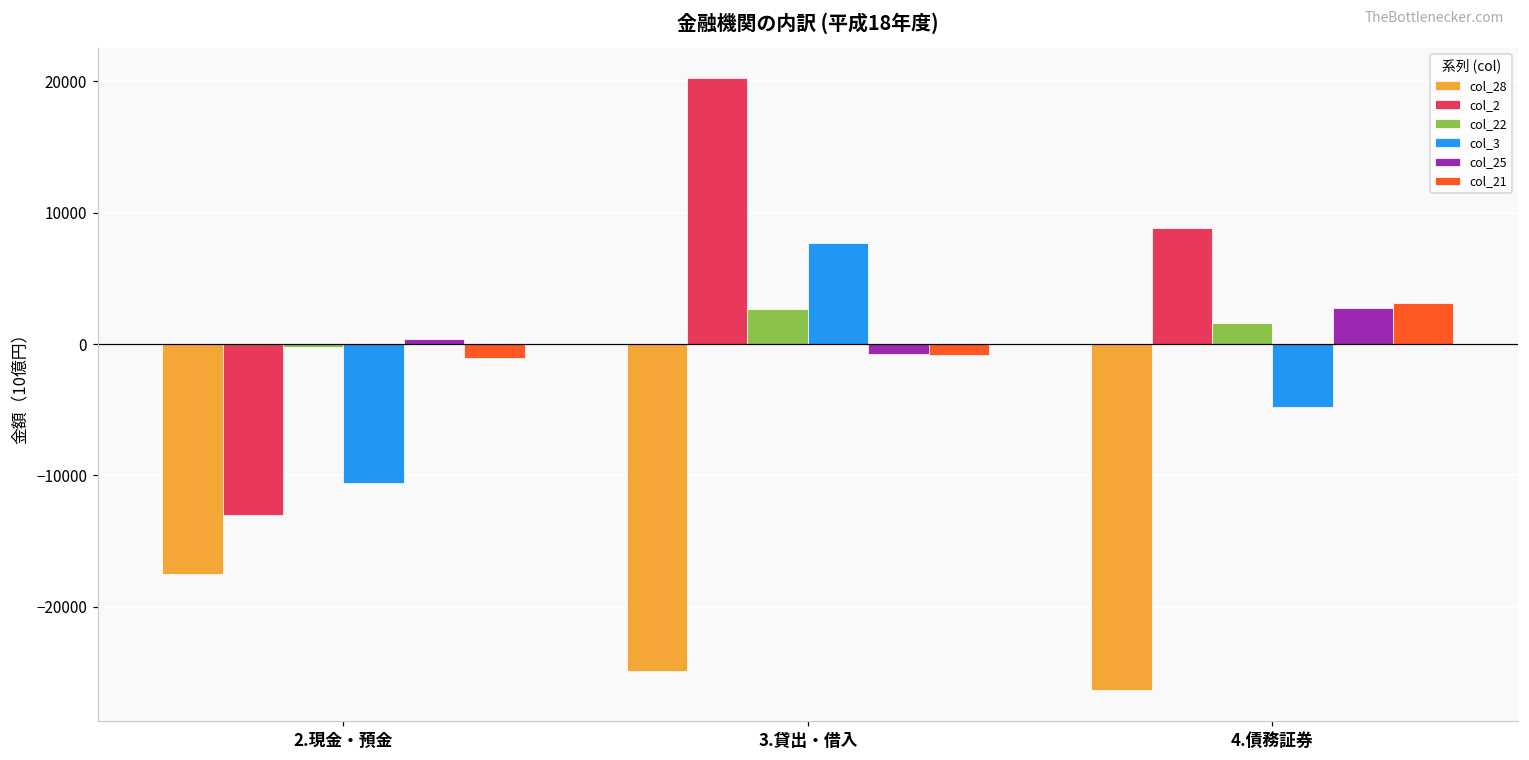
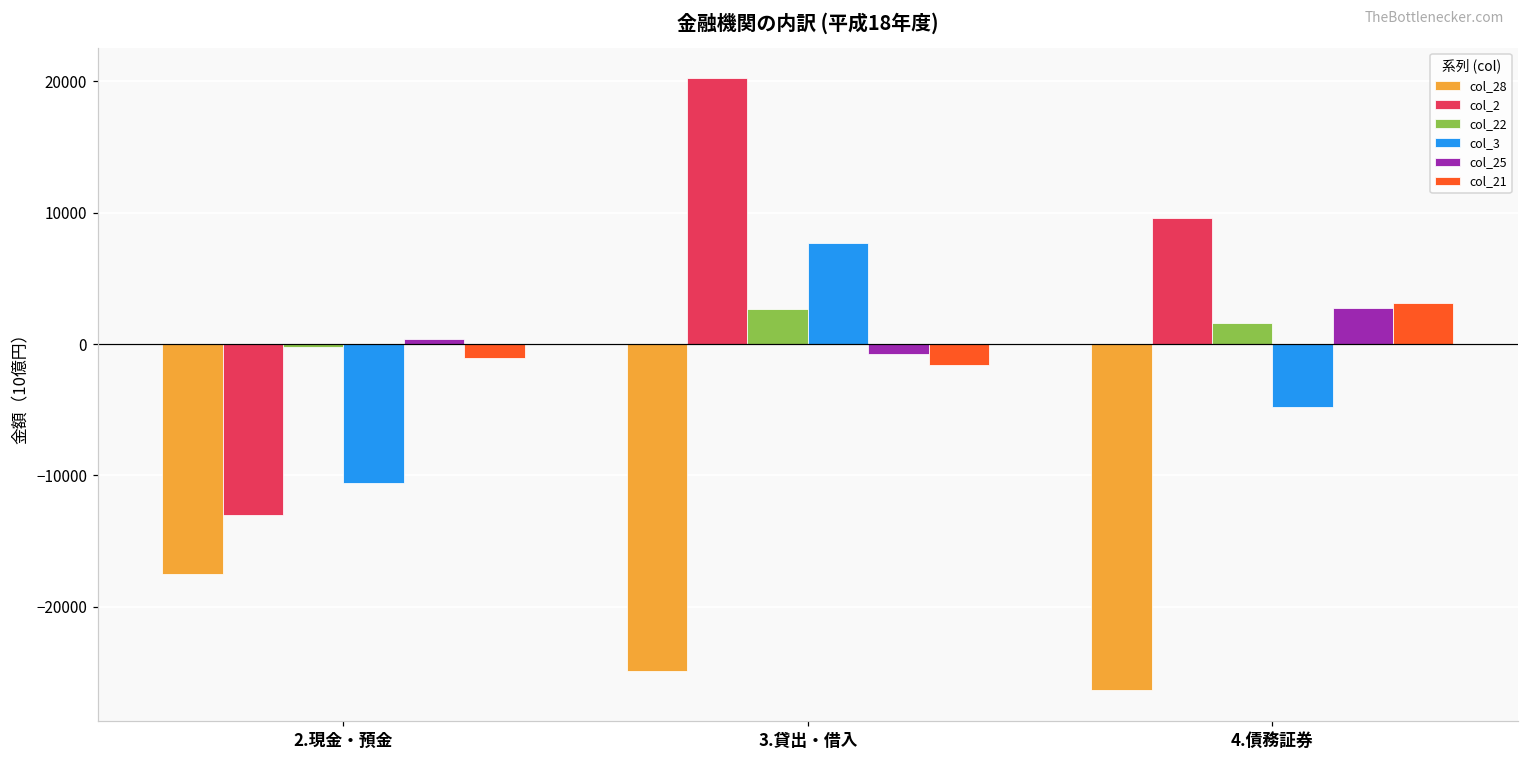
  {
    "col_28": {
      "2.現金・預金": -17500,
      "3.貸出・借入": -24900,
      "4.債務証券": -26400
    },
    "col_2": {
      "2.現金・預金": -13000,
      "3.貸出・借入": 20200,
-     "4.債務証券": 8800
+     "4.債務証券": 9600
    },
    "col_22": {
      "2.現金・預金": -200,
      "3.貸出・借入": 2700,
      "4.債務証券": 1600
    },
    "col_3": {
      "2.現金・預金": -10600,
      "3.貸出・借入": 7700,
      "4.債務証券": -4800
    },
    "col_25": {
      "2.現金・預金": 400,
      "3.貸出・借入": -700,
      "4.債務証券": 2800
    },
    "col_21": {
      "2.現金・預金": -1100,
-     "3.貸出・借入": -900,
+     "3.貸出・借入": -1600,
      "4.債務証券": 3100
    }
  }
